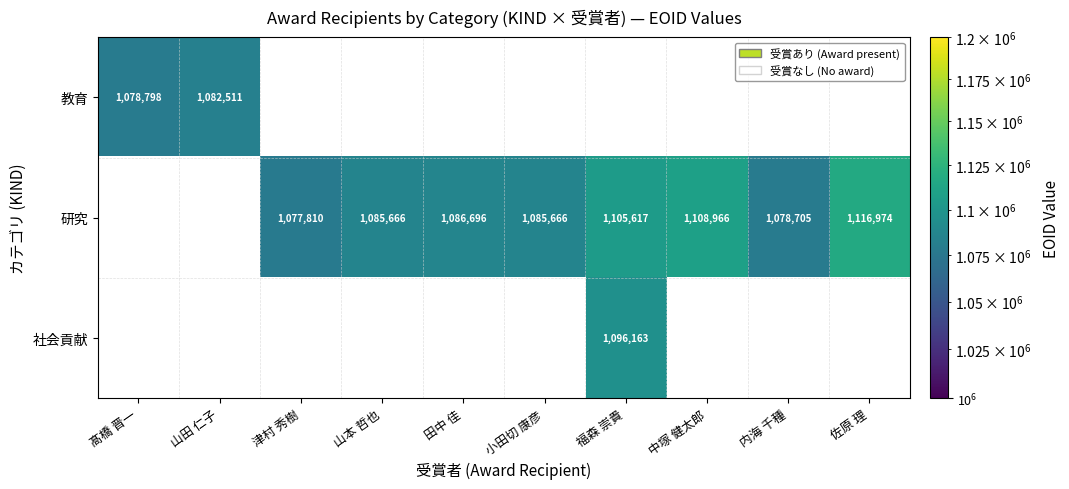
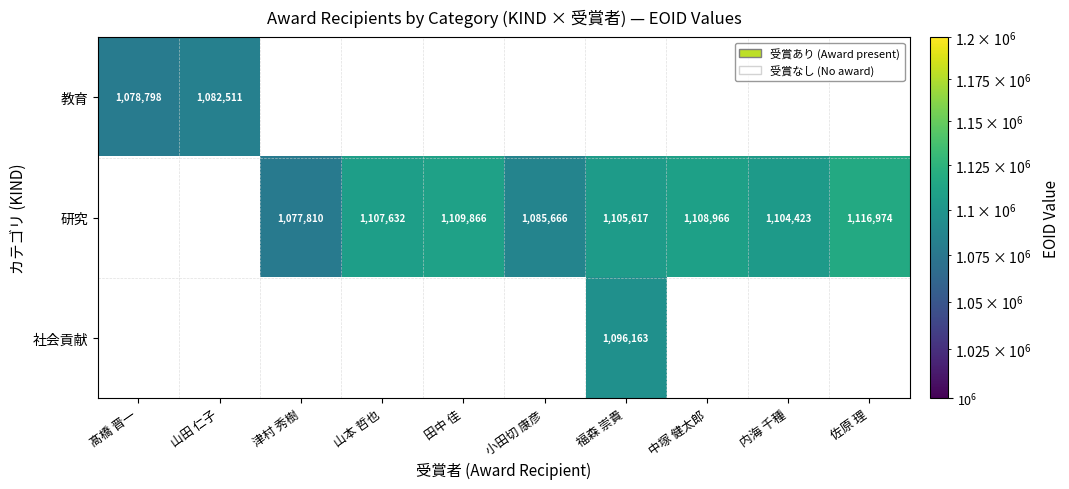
  {
    "教育": {
      "髙橋 晋一": "1,078,798",
      "山田 仁子": "1,082,511"
    },
    "研究": {
      "津村 秀樹": "1,077,810",
-     "山本 哲也": "1,085,666",
-     "田中 佳": "1,086,696",
+     "山本 哲也": "1,107,632",
+     "田中 佳": "1,109,866",
      "小田切 康彦": "1,085,666",
      "福森 崇貴": "1,105,617",
      "中塚 健太郎": "1,108,966",
-     "内海 千種": "1,078,705",
+     "内海 千種": "1,104,423",
      "佐原 理": "1,116,974"
    },
    "社会貢献": {
      "福森 崇貴": "1,096,163"
    }
  }
